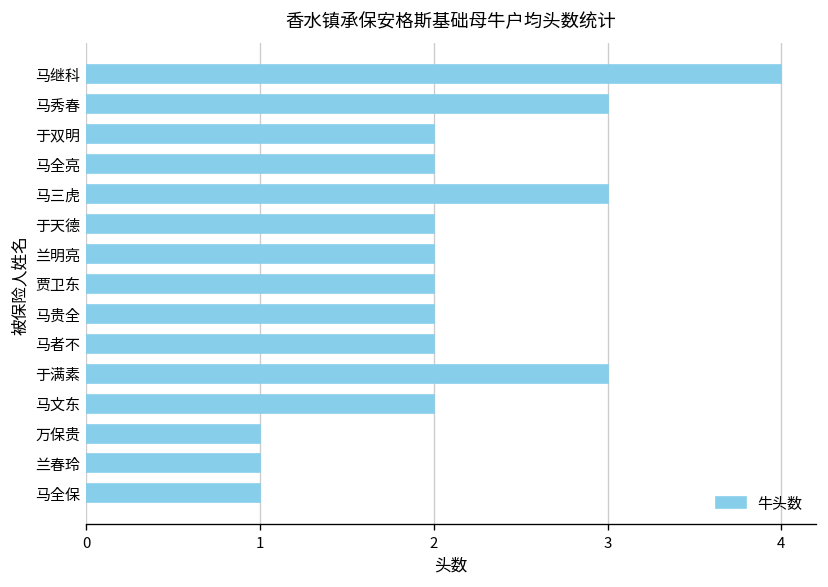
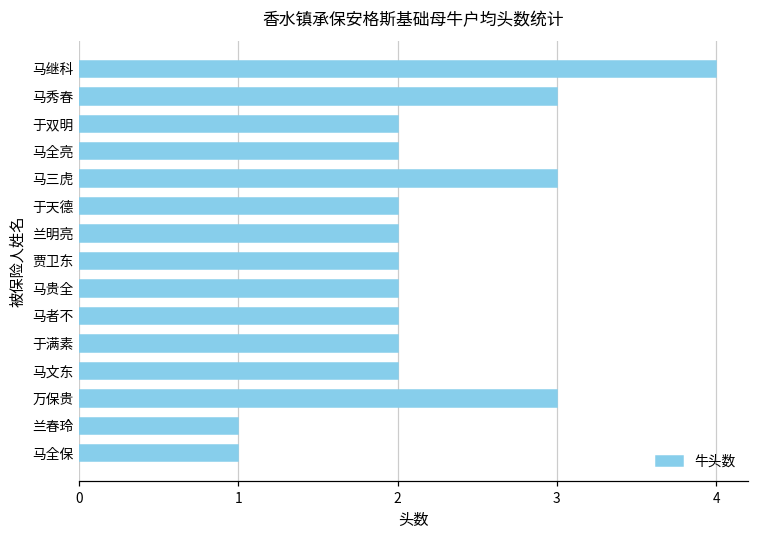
  {
    "马继科": 4,
    "马秀春": 3,
    "于双明": 2,
    "马全亮": 2,
    "马三虎": 3,
    "于天德": 2,
    "兰明亮": 2,
    "贾卫东": 2,
    "马贵全": 2,
    "马者不": 2,
-   "于满素": 3,
+   "于满素": 2,
    "马文东": 2,
-   "万保贵": 1,
+   "万保贵": 3,
    "兰春玲": 1,
    "马全保": 1
  }
